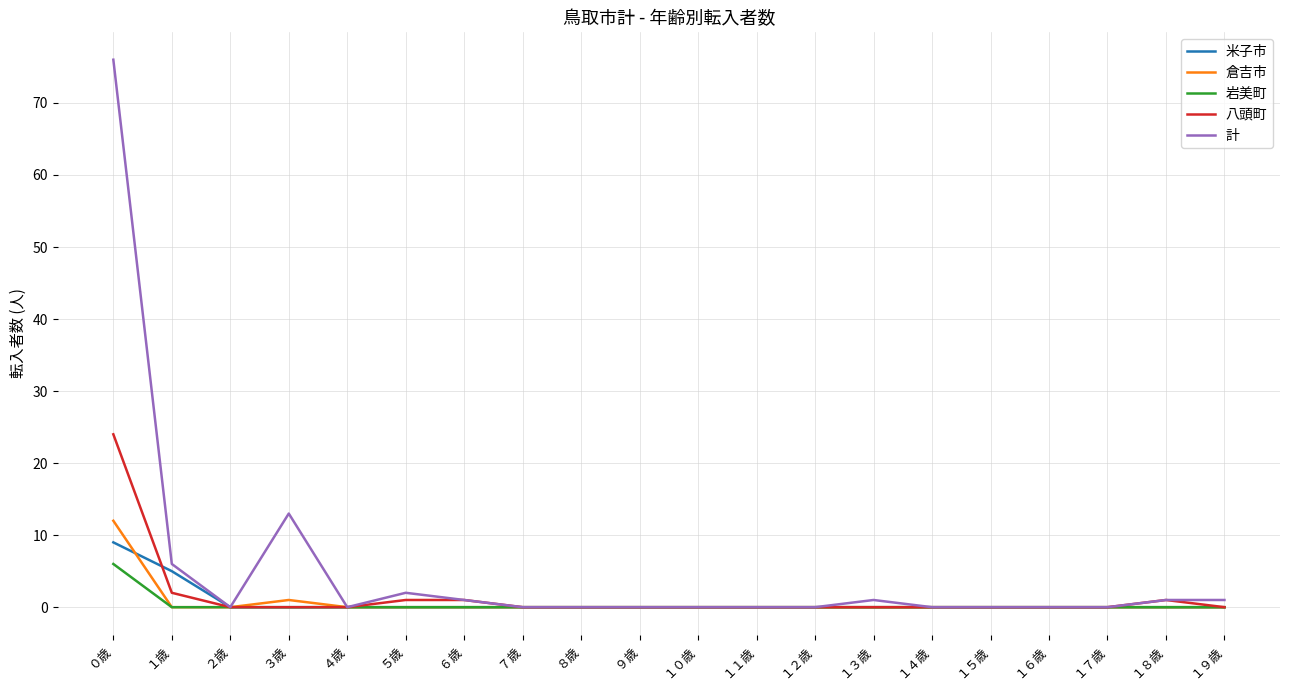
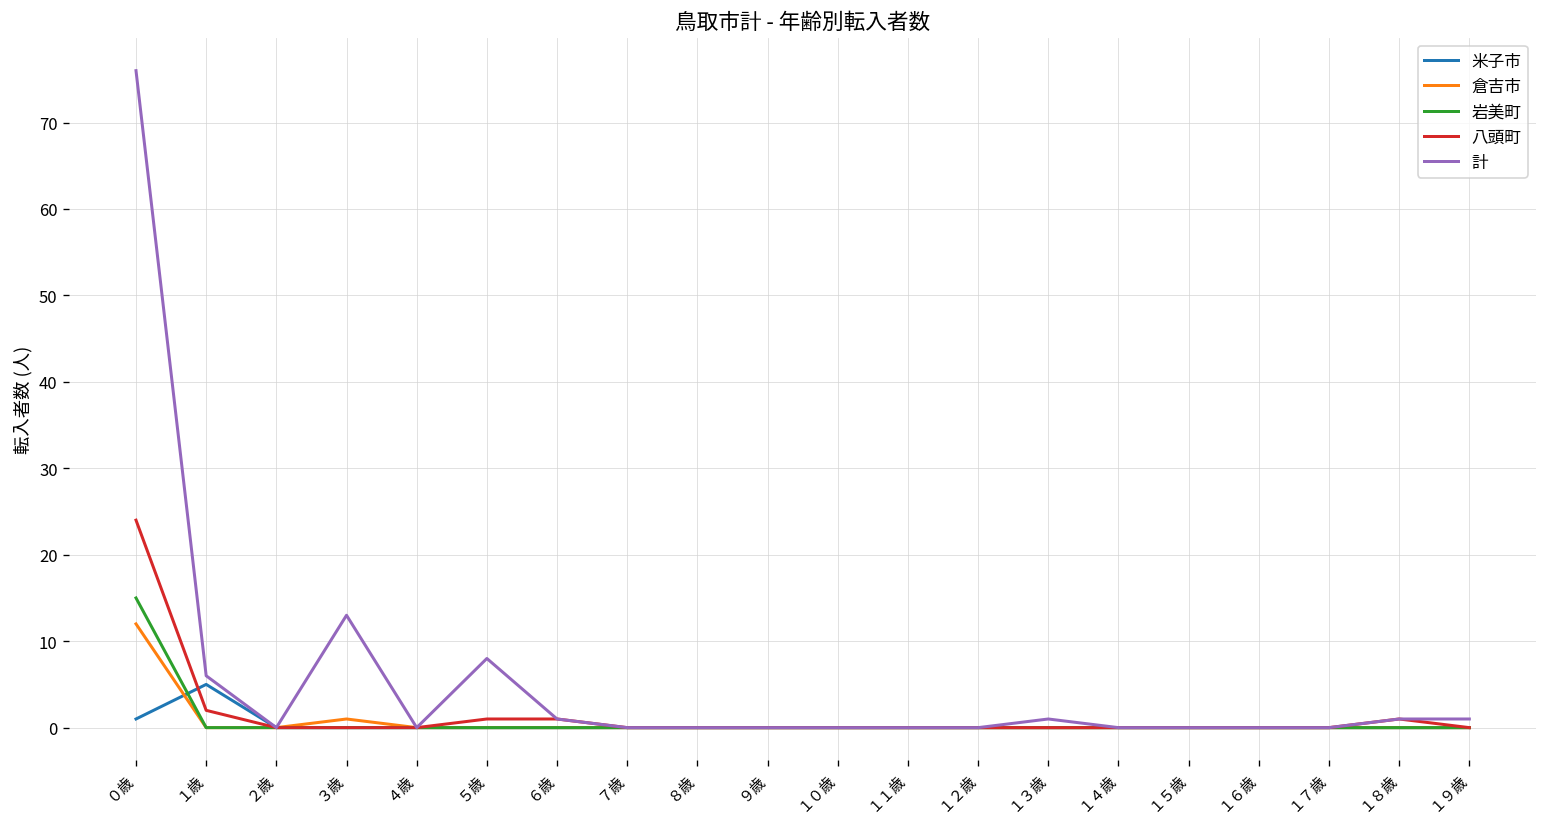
  {
    "米子市": {
-     "０歳": 9,
+     "０歳": 1,
      "１歳": 5
    },
    "倉吉市": {
      "０歳": 12,
      "３歳": 1
    },
    "岩美町": {
-     "０歳": 6
+     "０歳": 15
    },
    "八頭町": {
      "０歳": 24,
      "１歳": 2,
      "５歳": 1
    },
    "計": {
      "０歳": 76,
      "１歳": 6,
      "３歳": 13,
-     "５歳": 2,
+     "５歳": 8,
      "１３歳": 1,
      "１９歳": 1
    }
  }
